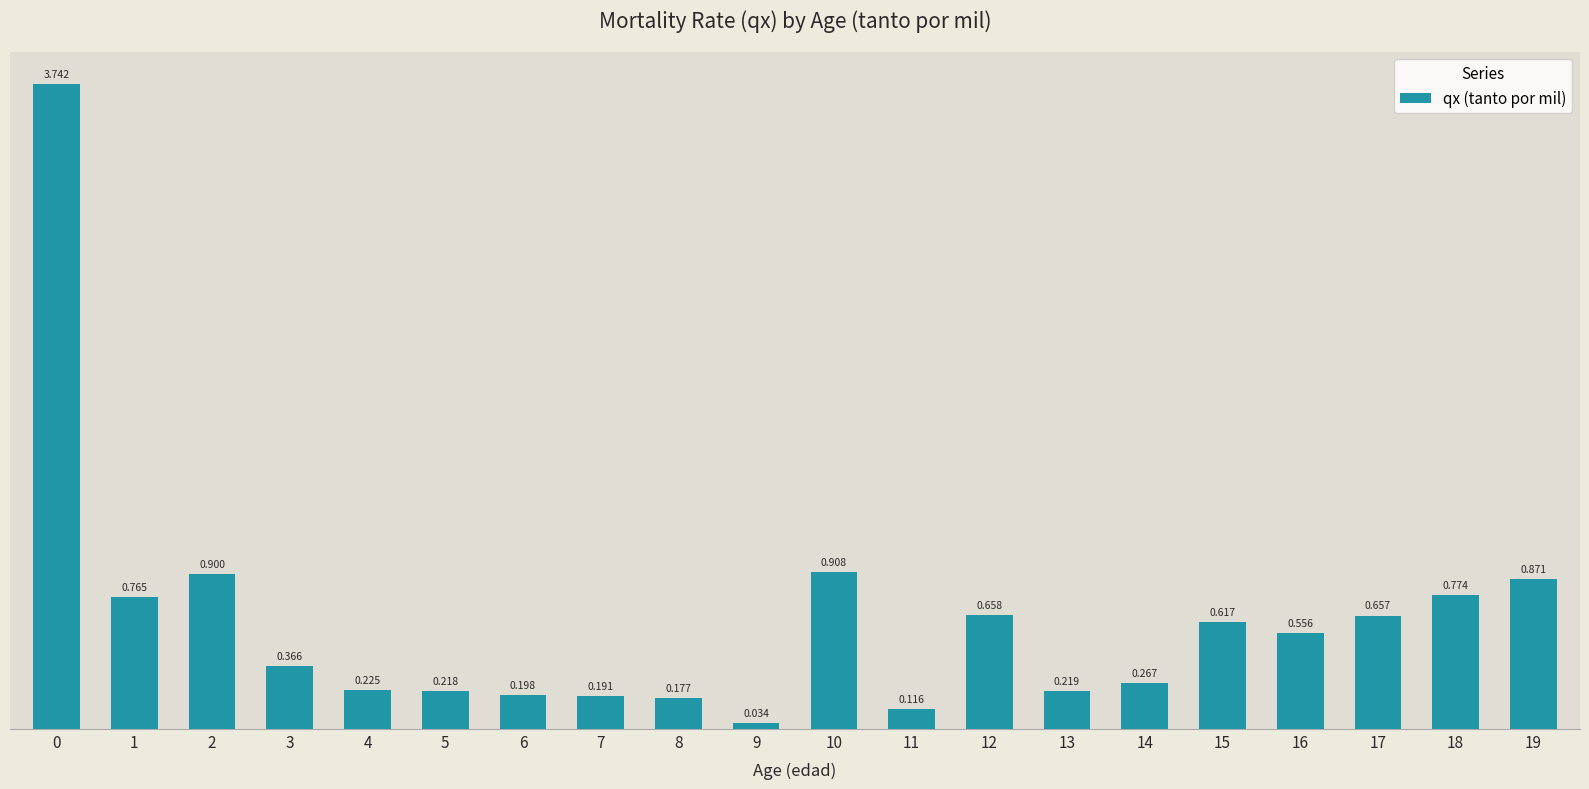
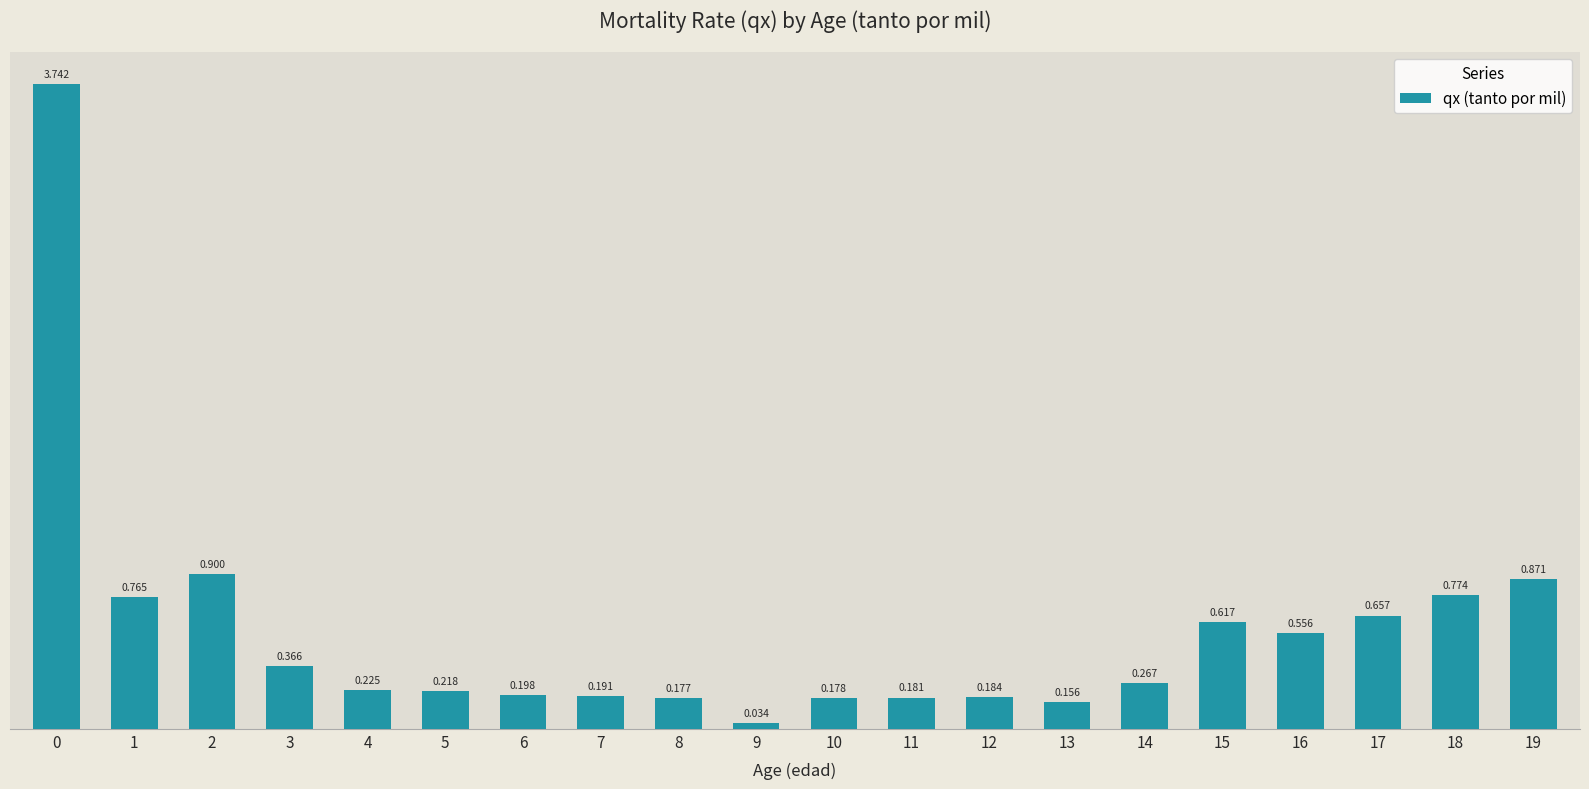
  {
    "0": 3.742,
    "1": 0.765,
    "2": 0.900,
    "3": 0.366,
    "4": 0.225,
    "5": 0.218,
    "6": 0.198,
    "7": 0.191,
    "8": 0.177,
    "9": 0.034,
-   "10": 0.908,
-   "11": 0.116,
-   "12": 0.658,
-   "13": 0.219,
+   "10": 0.178,
+   "11": 0.181,
+   "12": 0.184,
+   "13": 0.156,
    "14": 0.267,
    "15": 0.617,
    "16": 0.556,
    "17": 0.657,
    "18": 0.774,
    "19": 0.871
  }
